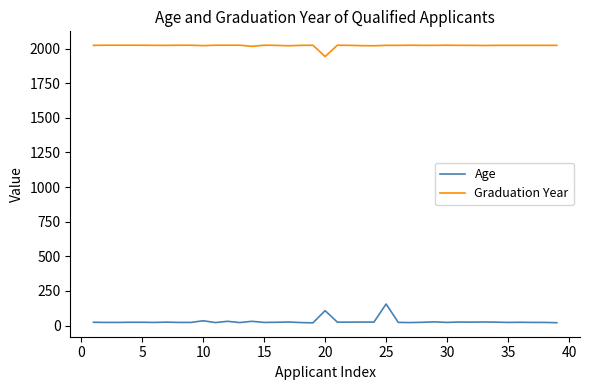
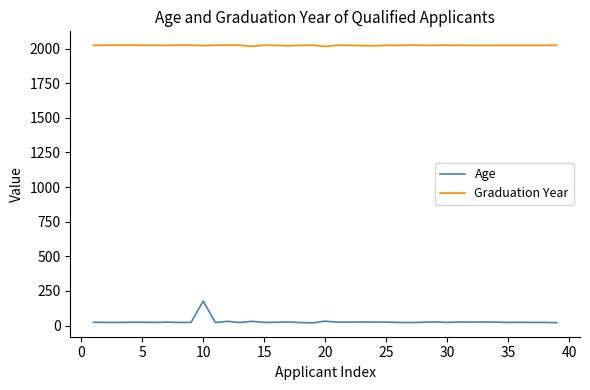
  {
    "Age": {
      "5": 20,
-     "10": 40,
+     "10": 180,
      "15": 20,
-     "20": 110,
-     "25": 160,
+     "20": 30,
+     "25": 30,
      "30": 20,
      "35": 20
    },
    "Graduation Year": {
      "5": 2020,
      "10": 2020,
      "15": 2020,
-     "20": 1940,
+     "20": 2020,
      "25": 2020,
      "30": 2020,
      "35": 2020
    }
  }
